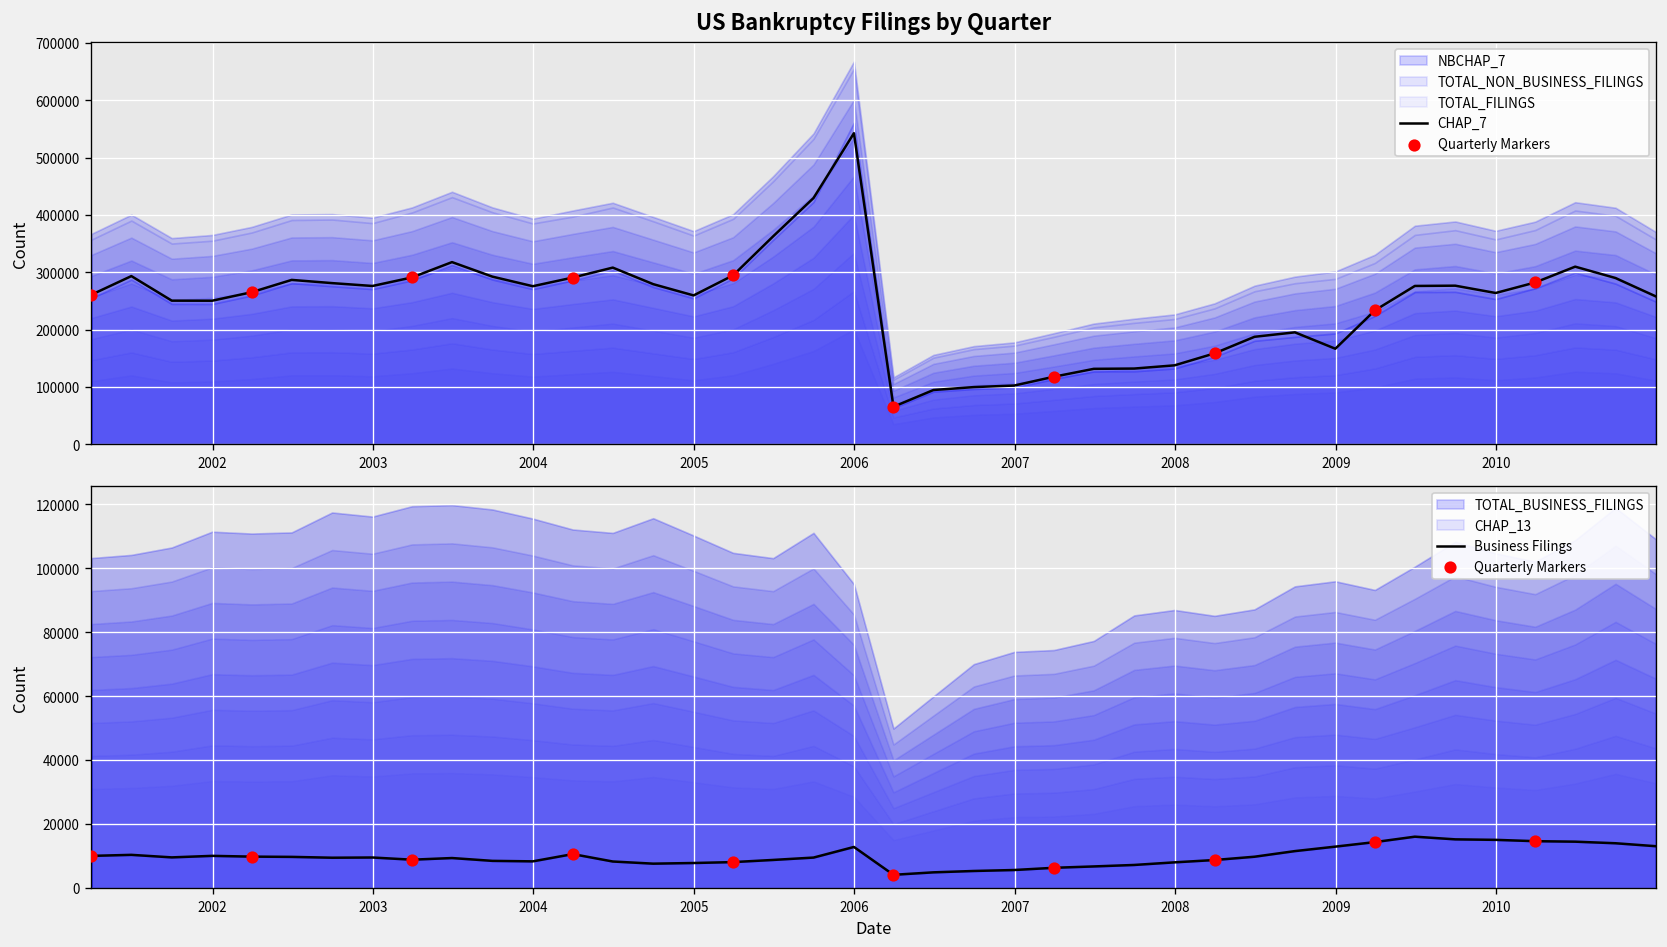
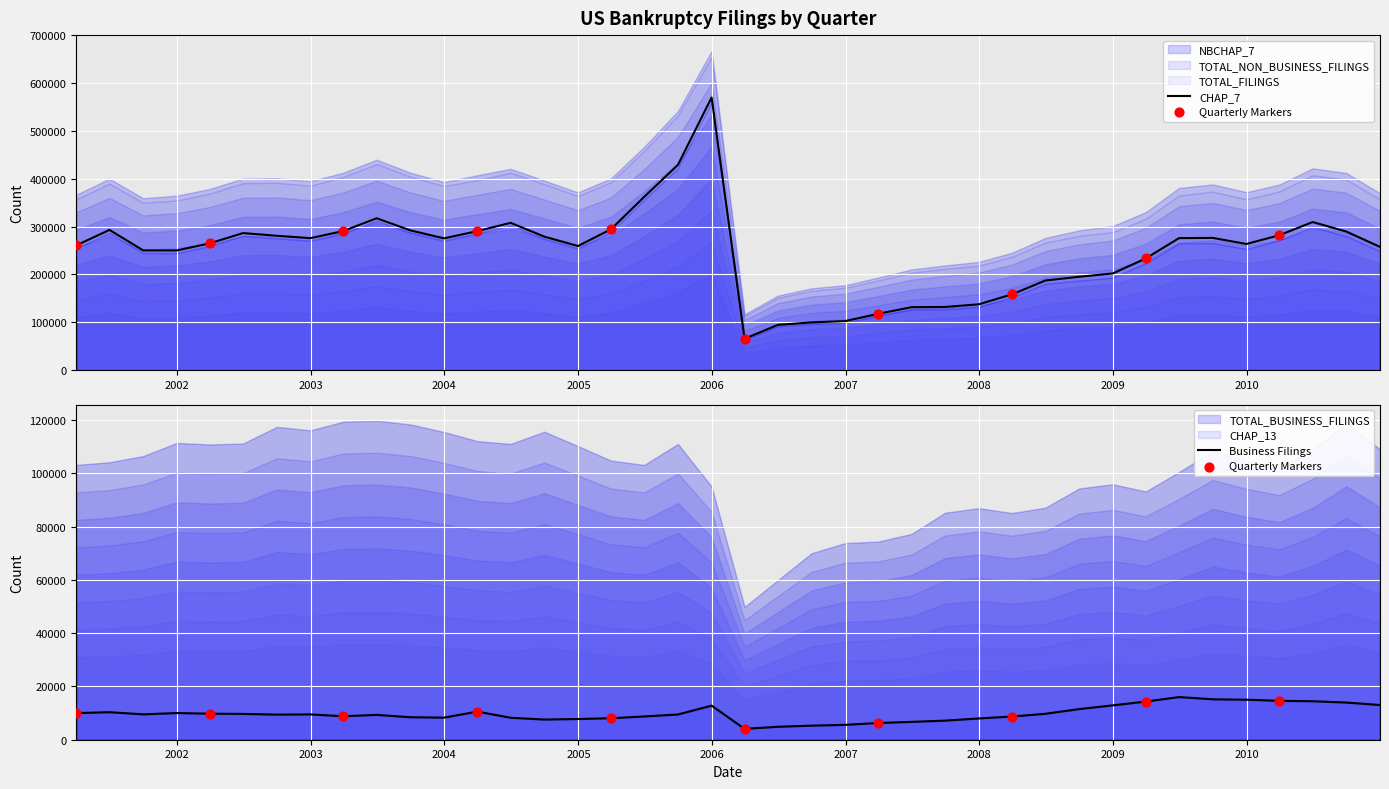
  {
    "US Bankruptcy Filings by Quarter": {
      "CHAP_7": {
-       "2006": 540000,
-       "2009": 170000
+       "2006": 570000,
+       "2009": 200000
      }
    }
  }
